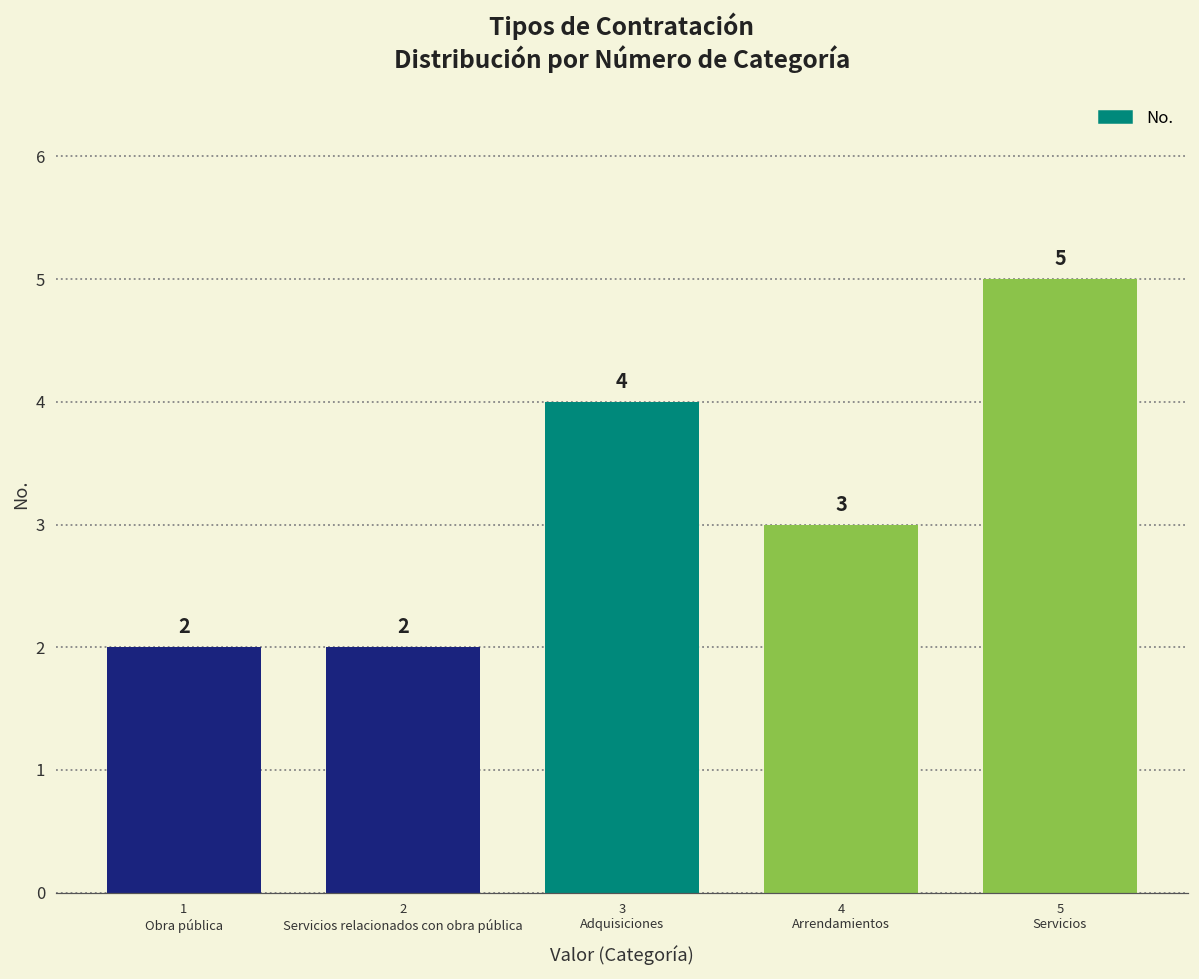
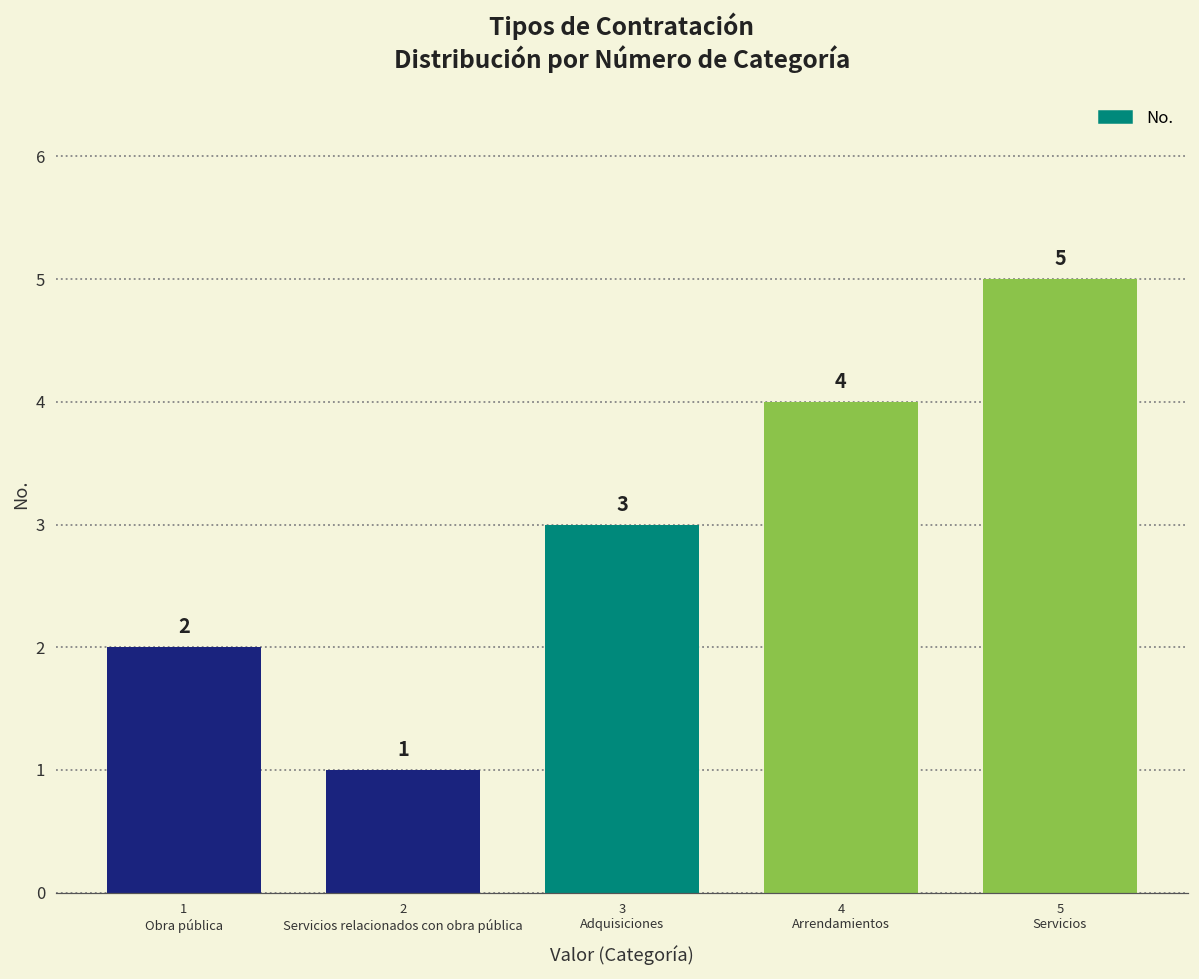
  {
    "1 Obra pública": 2,
-   "2 Servicios relacionados con obra pública": 2,
-   "3 Adquisiciones": 4,
-   "4 Arrendamientos": 3,
+   "2 Servicios relacionados con obra pública": 1,
+   "3 Adquisiciones": 3,
+   "4 Arrendamientos": 4,
    "5 Servicios": 5
  }
